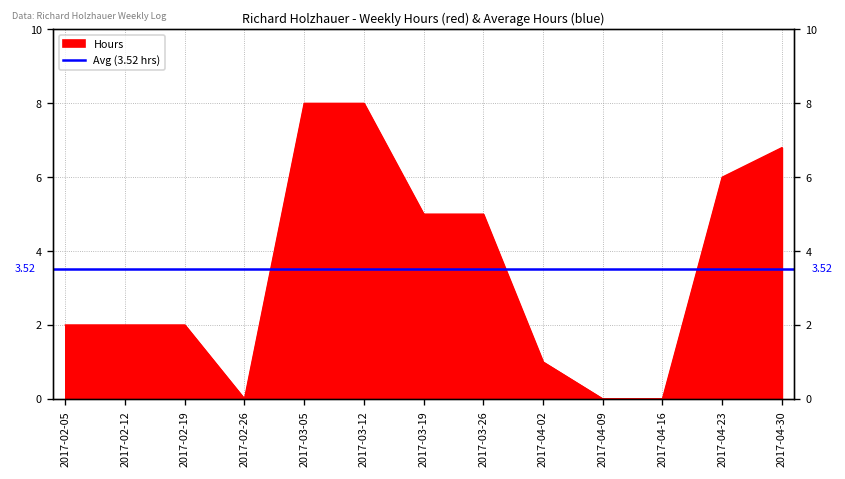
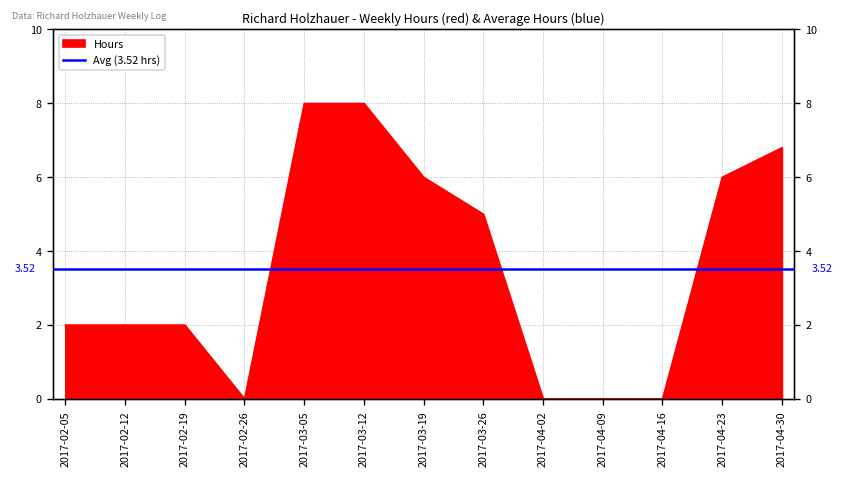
  {
    "2017-02-05": 2,
    "2017-02-12": 2,
    "2017-02-19": 2,
    "2017-02-26": 0,
    "2017-03-05": 8,
    "2017-03-12": 8,
-   "2017-03-19": 5,
+   "2017-03-19": 6,
    "2017-03-26": 5,
-   "2017-04-02": 1,
+   "2017-04-02": 0,
    "2017-04-09": 0,
    "2017-04-16": 0,
    "2017-04-23": 6,
    "2017-04-30": 6.8
  }
